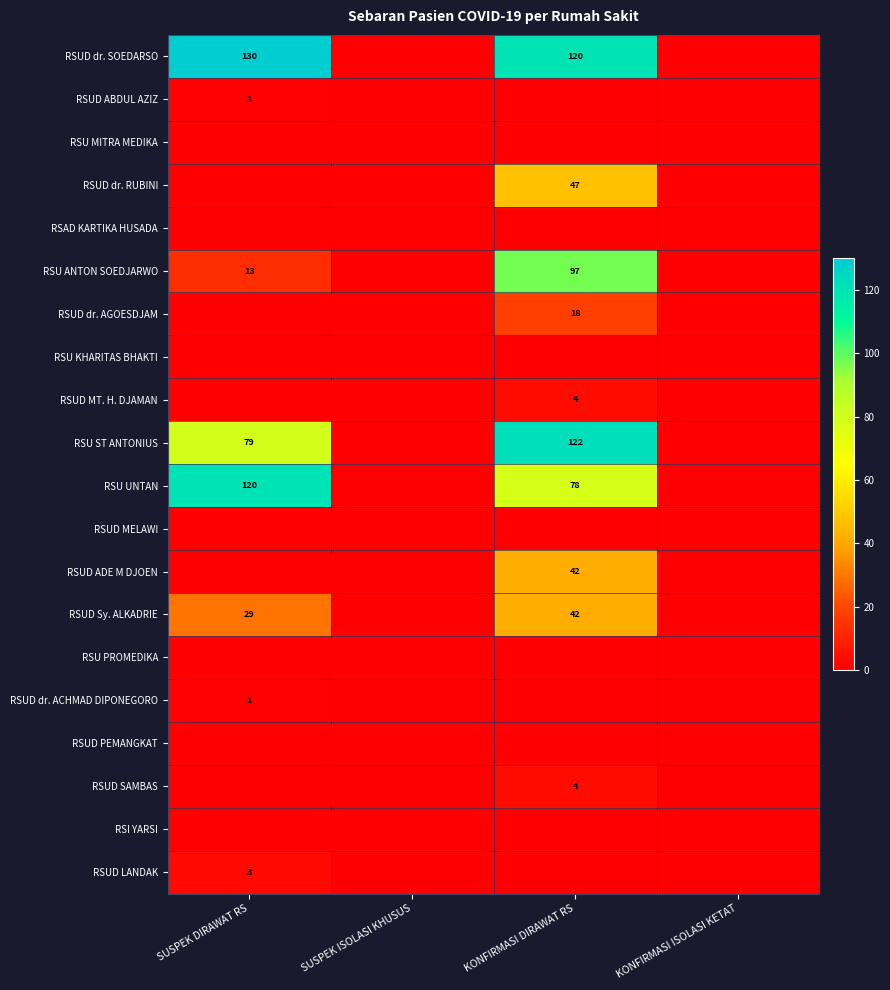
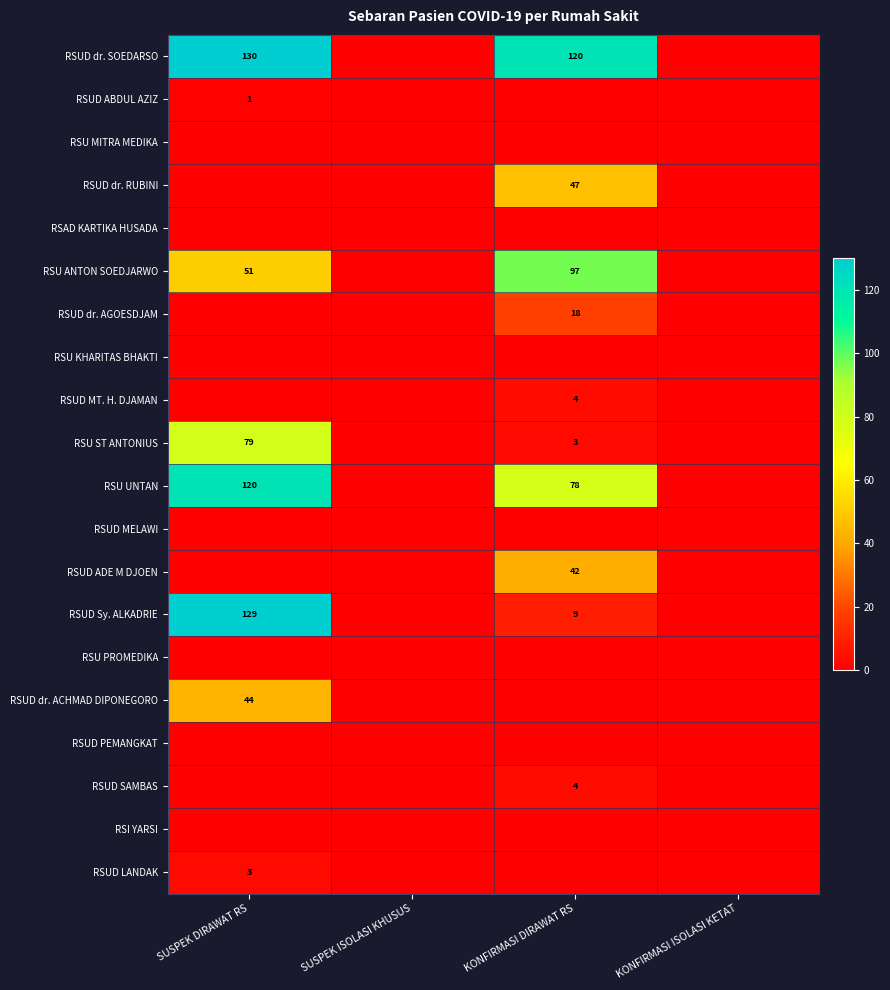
  {
    "RSUD dr. SOEDARSO": {
      "SUSPEK DIRAWAT RS": 130,
      "KONFIRMASI DIRAWAT RS": 120
    },
    "RSUD ABDUL AZIZ": {
      "SUSPEK DIRAWAT RS": 1
    },
    "RSUD dr. RUBINI": {
      "KONFIRMASI DIRAWAT RS": 47
    },
    "RSU ANTON SOEDJARWO": {
-     "SUSPEK DIRAWAT RS": 13,
+     "SUSPEK DIRAWAT RS": 51,
      "KONFIRMASI DIRAWAT RS": 97
    },
    "RSUD dr. AGOESDJAM": {
      "KONFIRMASI DIRAWAT RS": 18
    },
    "RSUD MT. H. DJAMAN": {
      "KONFIRMASI DIRAWAT RS": 4
    },
    "RSU ST ANTONIUS": {
      "SUSPEK DIRAWAT RS": 79,
-     "KONFIRMASI DIRAWAT RS": 122
+     "KONFIRMASI DIRAWAT RS": 3
    },
    "RSU UNTAN": {
      "SUSPEK DIRAWAT RS": 120,
      "KONFIRMASI DIRAWAT RS": 78
    },
    "RSUD ADE M DJOEN": {
      "KONFIRMASI DIRAWAT RS": 42
    },
    "RSUD Sy. ALKADRIE": {
-     "SUSPEK DIRAWAT RS": 29,
-     "KONFIRMASI DIRAWAT RS": 42
+     "SUSPEK DIRAWAT RS": 129,
+     "KONFIRMASI DIRAWAT RS": 9
    },
    "RSUD dr. ACHMAD DIPONEGORO": {
-     "SUSPEK DIRAWAT RS": 1
+     "SUSPEK DIRAWAT RS": 44
    },
    "RSUD SAMBAS": {
      "KONFIRMASI DIRAWAT RS": 4
    },
    "RSUD LANDAK": {
      "SUSPEK DIRAWAT RS": 3
    }
  }
